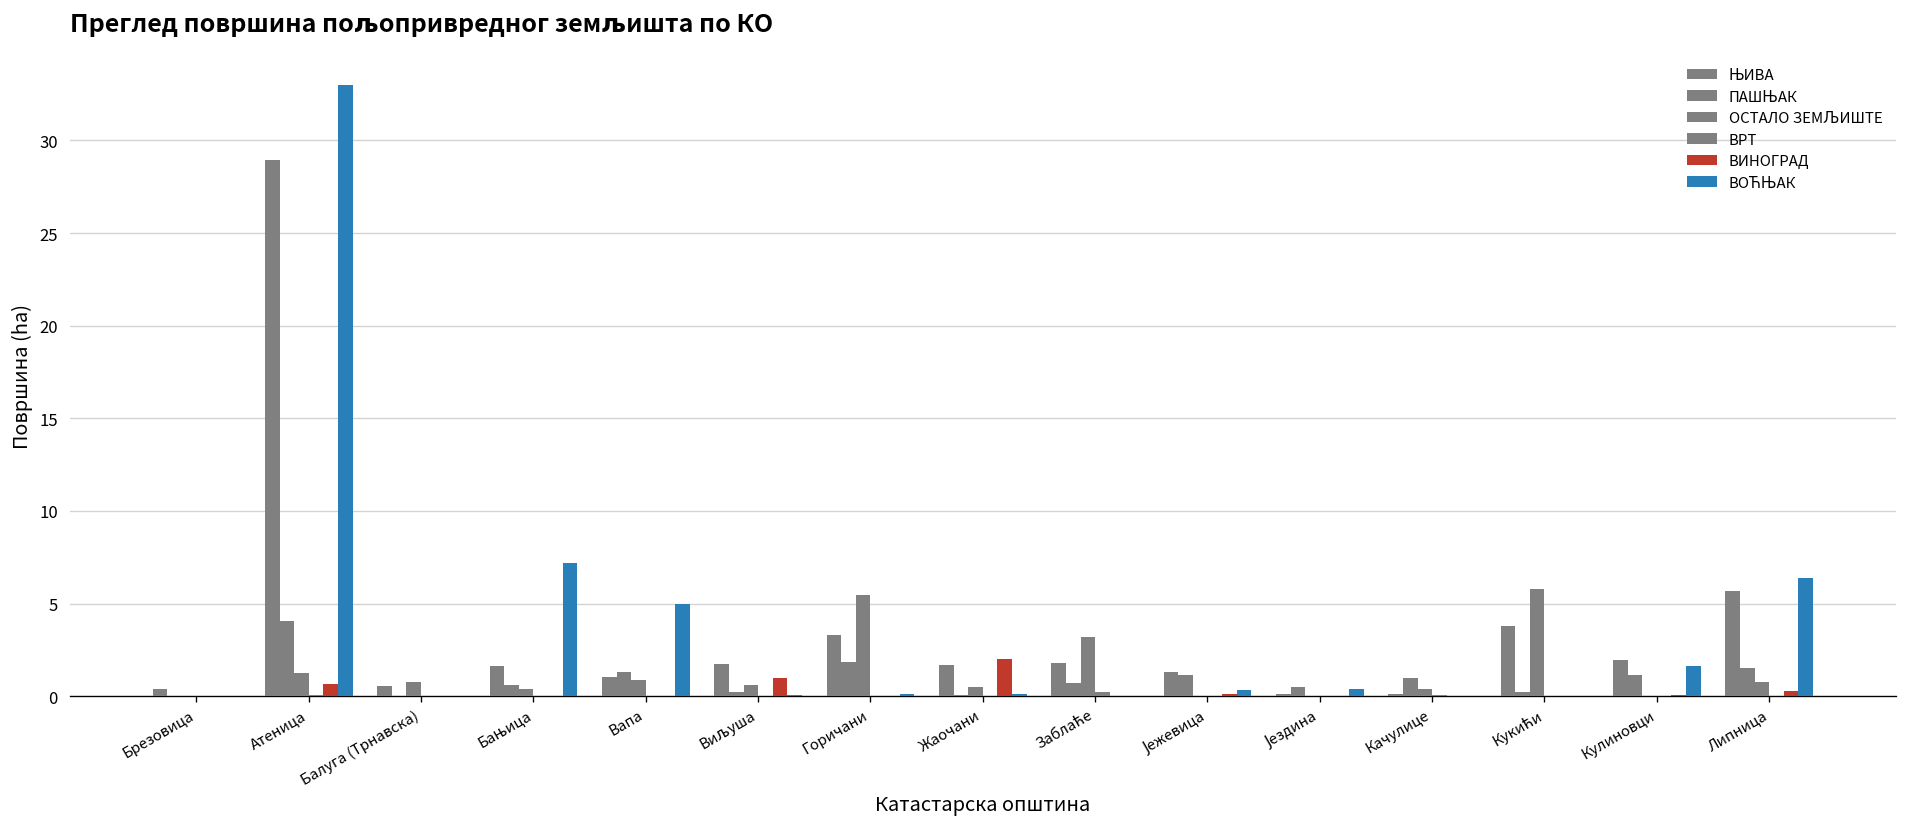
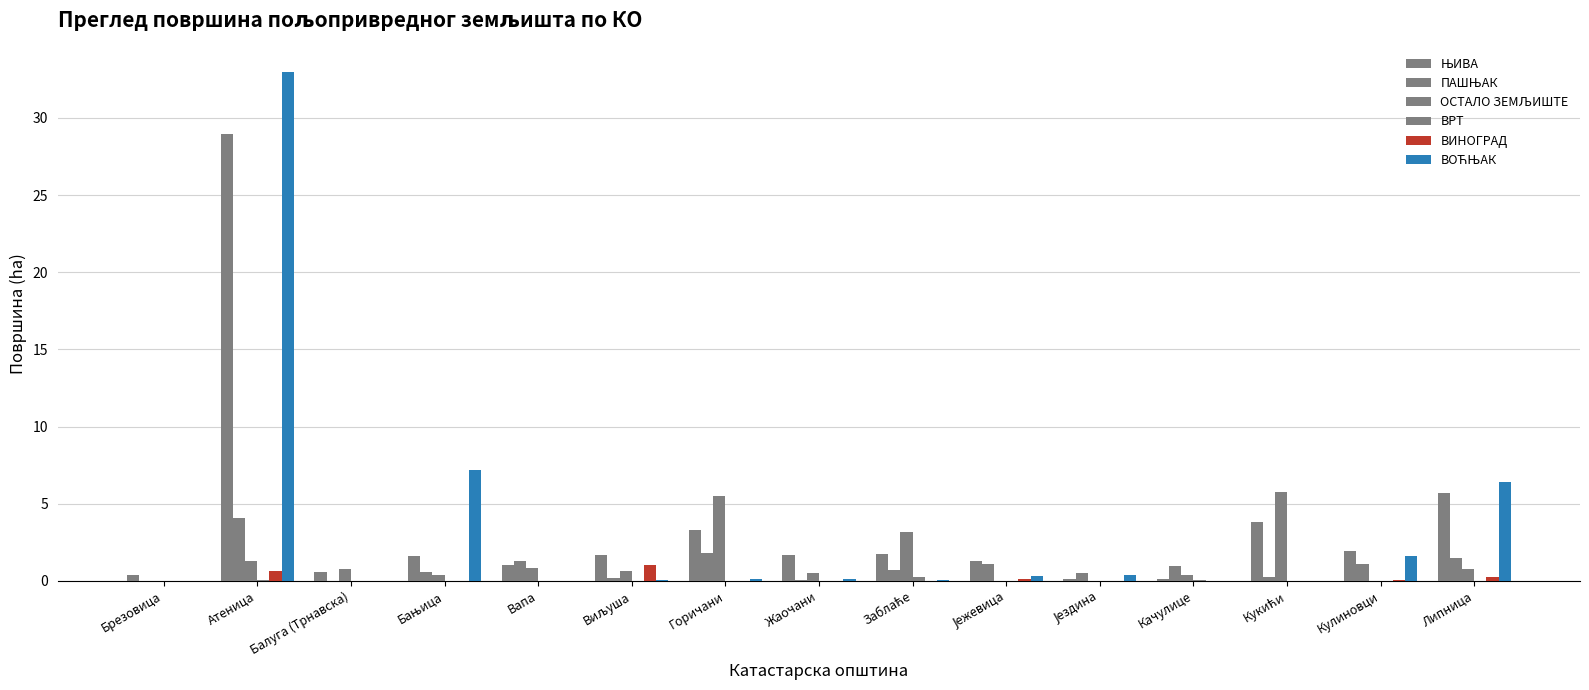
  {
    "ВИНОГРАД": {
      "Брезовица": 0,
      "Атеница": 0.6,
      "Балуга (Трнавска)": 0,
      "Вапа": 0,
      "Виљуша": 1,
      "Горичани": 0,
-     "Жаочани": 2,
+     "Жаочани": 0,
      "Заблаће": 0,
      "Јездина": 0,
      "Качулице": 0,
      "Кукићи": 0,
      "Липница": 0.3
    },
    "ВОЋЊАК": {
      "Брезовица": 0,
      "Атеница": 33,
      "Бањица": 7.2,
-     "Вапа": 5,
+     "Вапа": 0,
      "Јежевица": 0.3,
      "Јездина": 0.4,
      "Качулице": 0,
      "Кулиновци": 1.6,
      "Липница": 6.4
    }
  }
